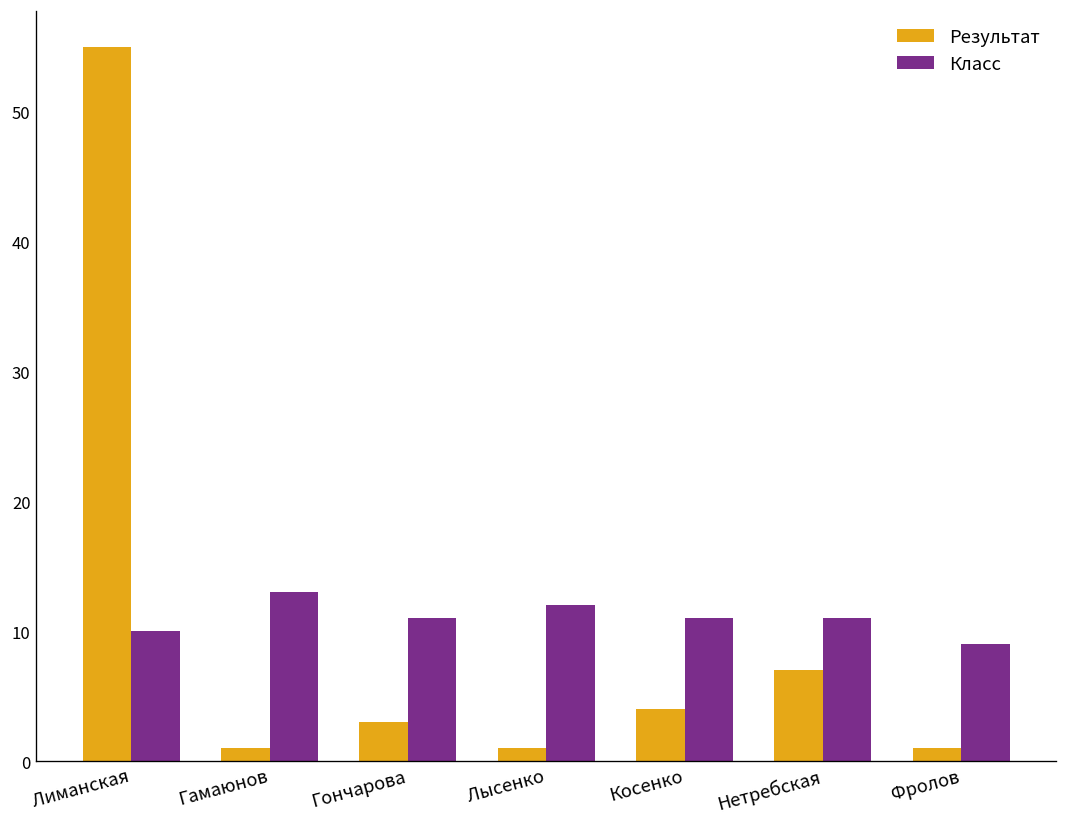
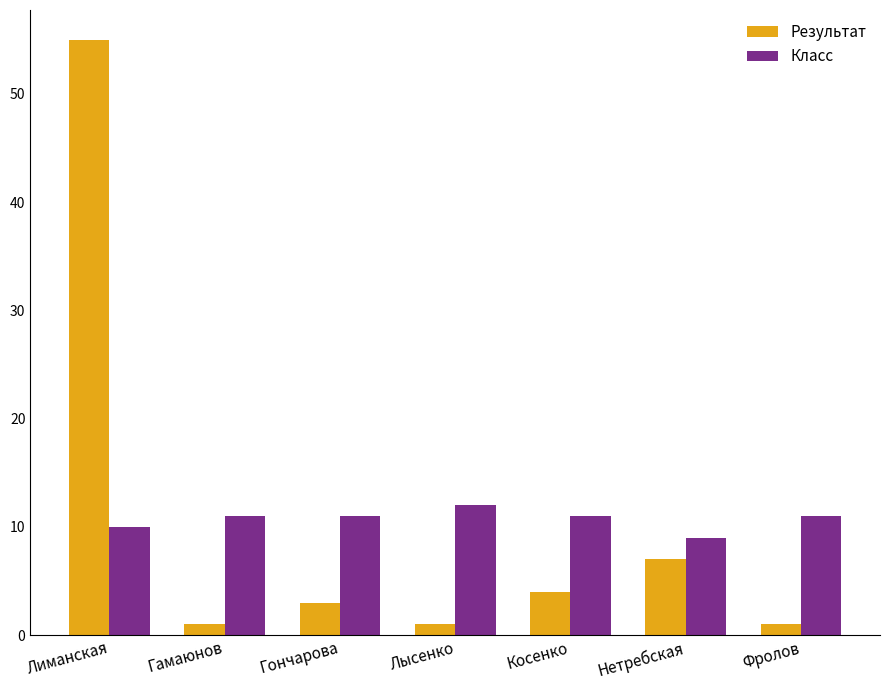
  {
    "Результат": {
      "Лиманская": 55,
      "Гамаюнов": 1,
      "Гончарова": 3,
      "Лысенко": 1,
      "Косенко": 4,
      "Нетребская": 7,
      "Фролов": 1
    },
    "Класс": {
      "Лиманская": 10,
-     "Гамаюнов": 13,
+     "Гамаюнов": 11,
      "Гончарова": 11,
      "Лысенко": 12,
      "Косенко": 11,
-     "Нетребская": 11,
-     "Фролов": 9
+     "Нетребская": 9,
+     "Фролов": 11
    }
  }
